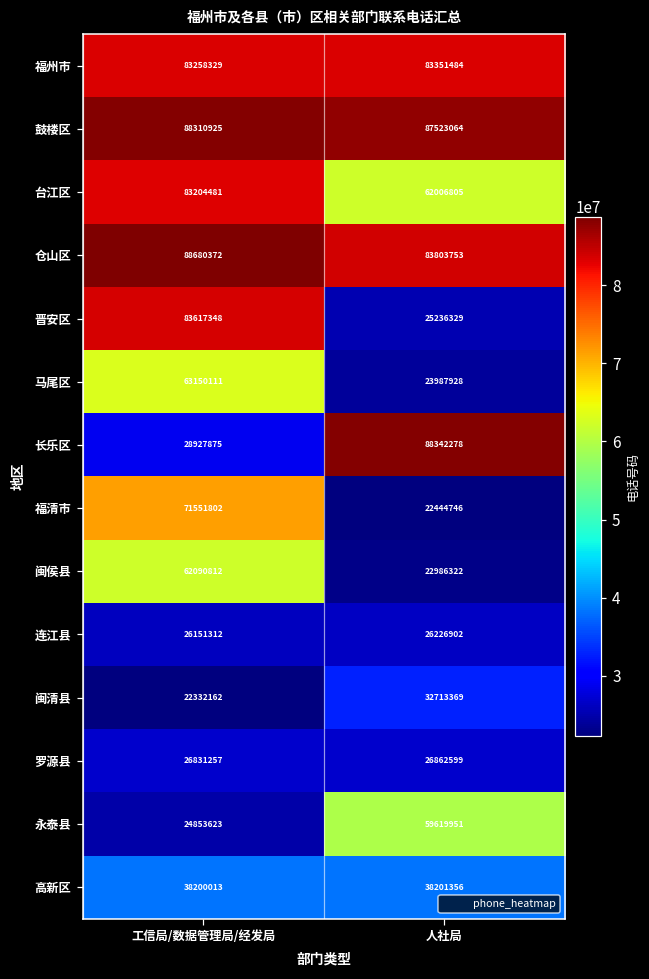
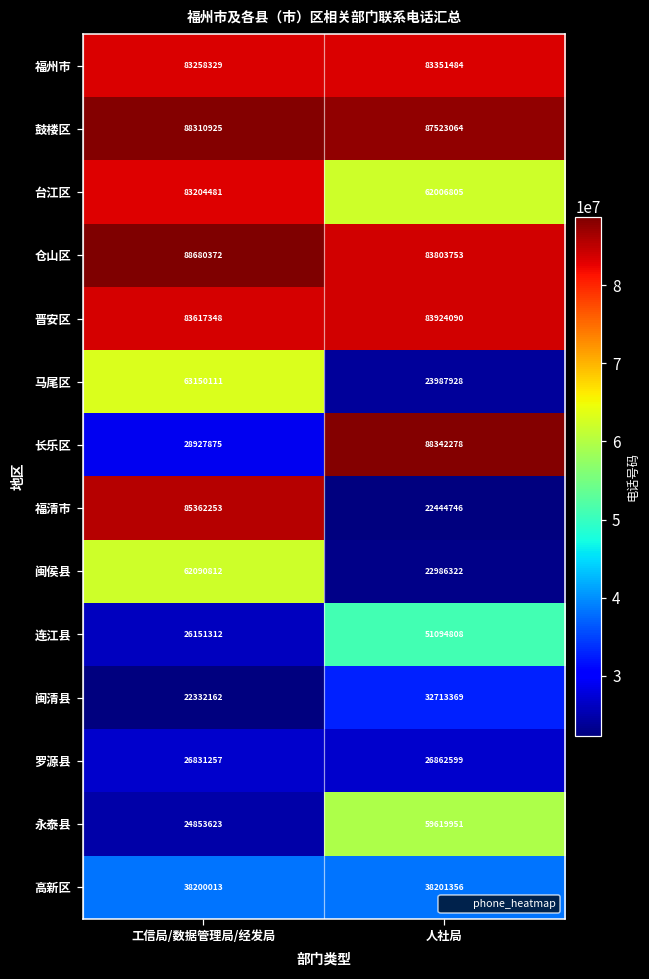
  {
    "福州市": {
      "工信局/数据管理局/经发局": 83258329,
      "人社局": 83351484
    },
    "鼓楼区": {
      "工信局/数据管理局/经发局": 88310925,
      "人社局": 87523064
    },
    "台江区": {
      "工信局/数据管理局/经发局": 83204481,
      "人社局": 62006805
    },
    "仓山区": {
      "工信局/数据管理局/经发局": 88680372,
      "人社局": 83803753
    },
    "晋安区": {
      "工信局/数据管理局/经发局": 83617348,
-     "人社局": 25236329
+     "人社局": 83924090
    },
    "马尾区": {
      "工信局/数据管理局/经发局": 63150111,
      "人社局": 23987928
    },
    "长乐区": {
      "工信局/数据管理局/经发局": 28927875,
      "人社局": 88342278
    },
    "福清市": {
-     "工信局/数据管理局/经发局": 71551802,
+     "工信局/数据管理局/经发局": 85362253,
      "人社局": 22444746
    },
    "闽侯县": {
      "工信局/数据管理局/经发局": 62090812,
      "人社局": 22986322
    },
    "连江县": {
      "工信局/数据管理局/经发局": 26151312,
-     "人社局": 26226902
+     "人社局": 51094808
    },
    "闽清县": {
      "工信局/数据管理局/经发局": 22332162,
      "人社局": 32713369
    },
    "罗源县": {
      "工信局/数据管理局/经发局": 26831257,
      "人社局": 26862599
    },
    "永泰县": {
      "工信局/数据管理局/经发局": 24853623,
      "人社局": 59619951
    },
    "高新区": {
      "工信局/数据管理局/经发局": 38200013,
      "人社局": 38201356
    }
  }
